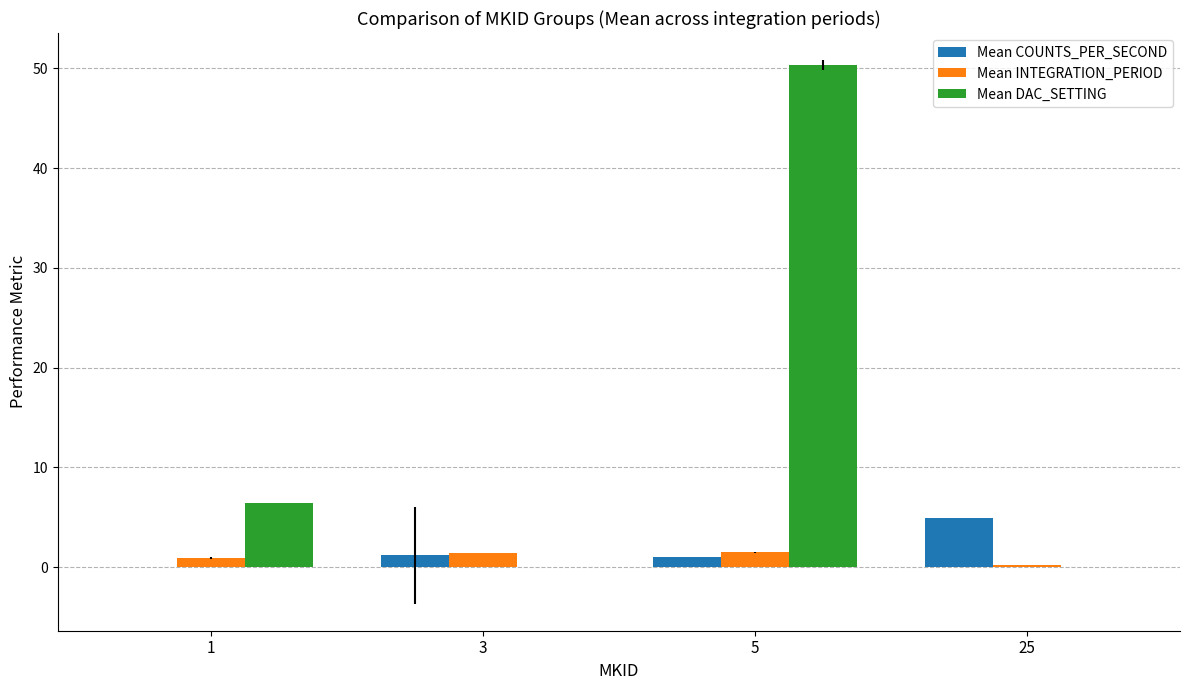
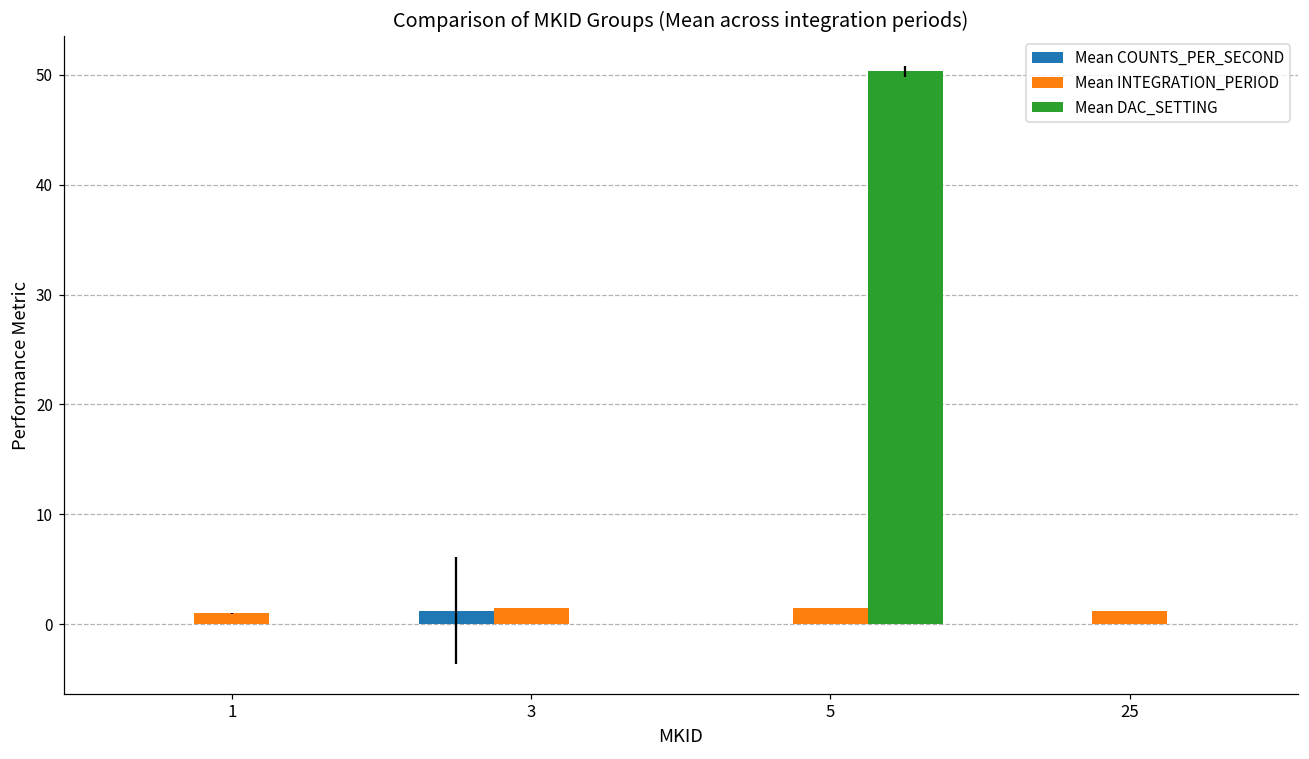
  {
    "Mean COUNTS_PER_SECOND": {
      "1": 0,
      "3": 1,
-     "5": 1,
-     "25": 5
+     "5": 0,
+     "25": 0
    },
    "Mean INTEGRATION_PERIOD": {
      "1": 1,
      "3": 1,
      "5": 1,
-     "25": 0
+     "25": 1
    },
    "Mean DAC_SETTING": {
-     "1": 6,
+     "1": 0,
      "3": 0,
      "5": 50,
      "25": 0
    }
  }
